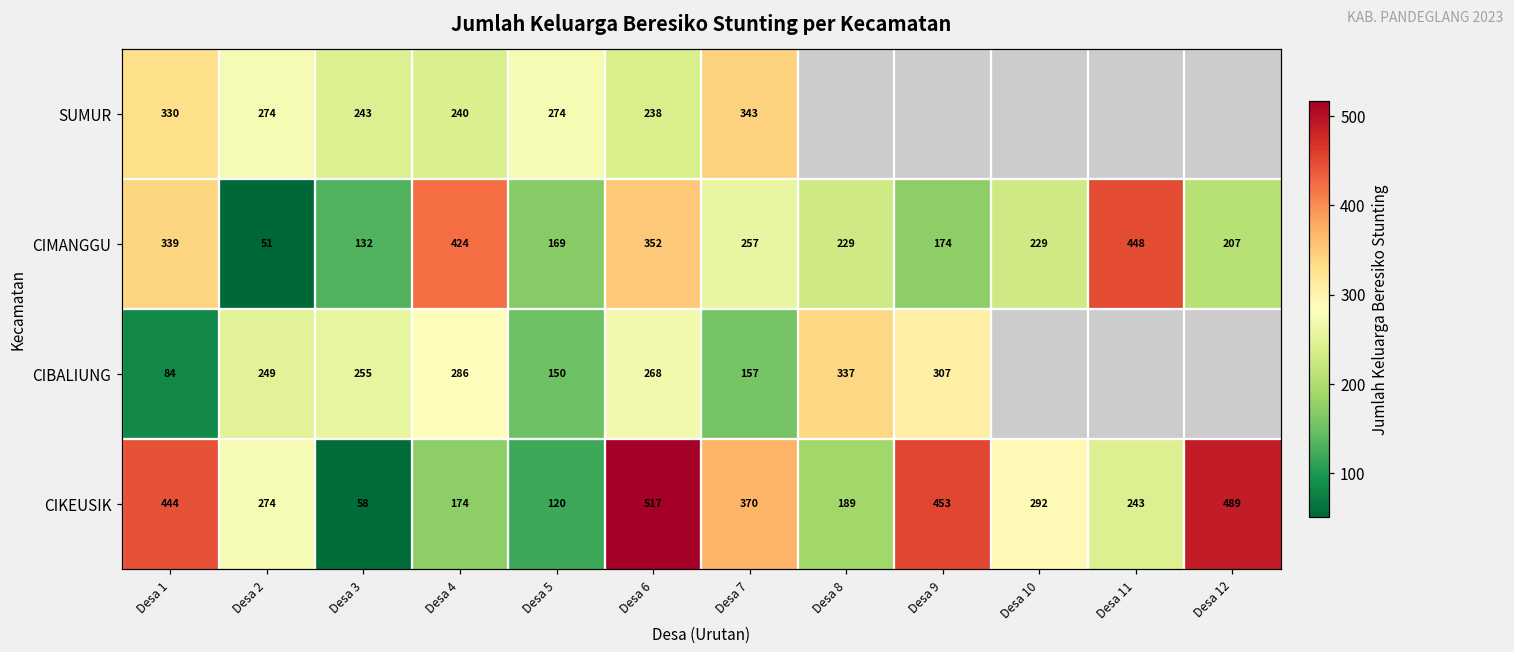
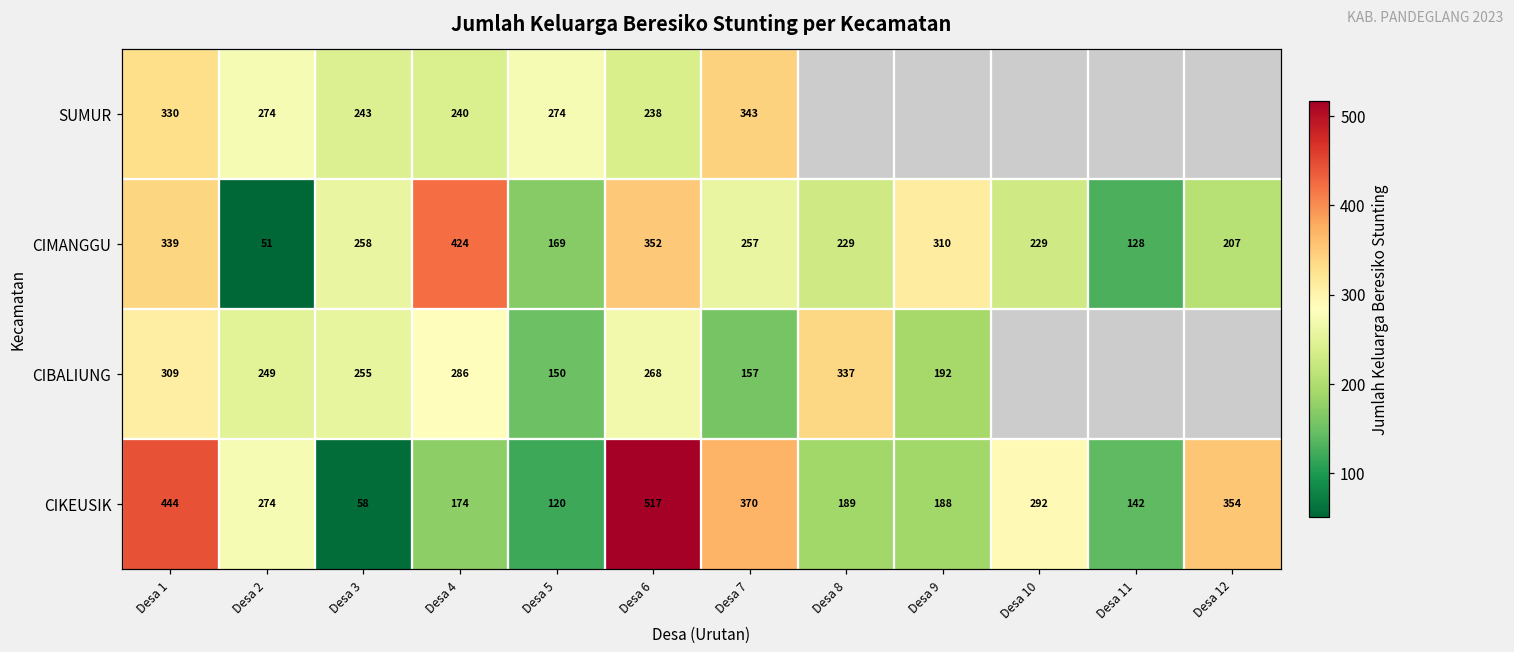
  {
    "SUMUR": {
      "Desa 1": 330,
      "Desa 2": 274,
      "Desa 3": 243,
      "Desa 4": 240,
      "Desa 5": 274,
      "Desa 6": 238,
      "Desa 7": 343
    },
    "CIMANGGU": {
      "Desa 1": 339,
      "Desa 2": 51,
-     "Desa 3": 132,
+     "Desa 3": 258,
      "Desa 4": 424,
      "Desa 5": 169,
      "Desa 6": 352,
      "Desa 7": 257,
      "Desa 8": 229,
-     "Desa 9": 174,
+     "Desa 9": 310,
      "Desa 10": 229,
-     "Desa 11": 448,
+     "Desa 11": 128,
      "Desa 12": 207
    },
    "CIBALIUNG": {
-     "Desa 1": 84,
+     "Desa 1": 309,
      "Desa 2": 249,
      "Desa 3": 255,
      "Desa 4": 286,
      "Desa 5": 150,
      "Desa 6": 268,
      "Desa 7": 157,
      "Desa 8": 337,
-     "Desa 9": 307
+     "Desa 9": 192
    },
    "CIKEUSIK": {
      "Desa 1": 444,
      "Desa 2": 274,
      "Desa 3": 58,
      "Desa 4": 174,
      "Desa 5": 120,
      "Desa 6": 517,
      "Desa 7": 370,
      "Desa 8": 189,
-     "Desa 9": 453,
+     "Desa 9": 188,
      "Desa 10": 292,
-     "Desa 11": 243,
-     "Desa 12": 489
+     "Desa 11": 142,
+     "Desa 12": 354
    }
  }
